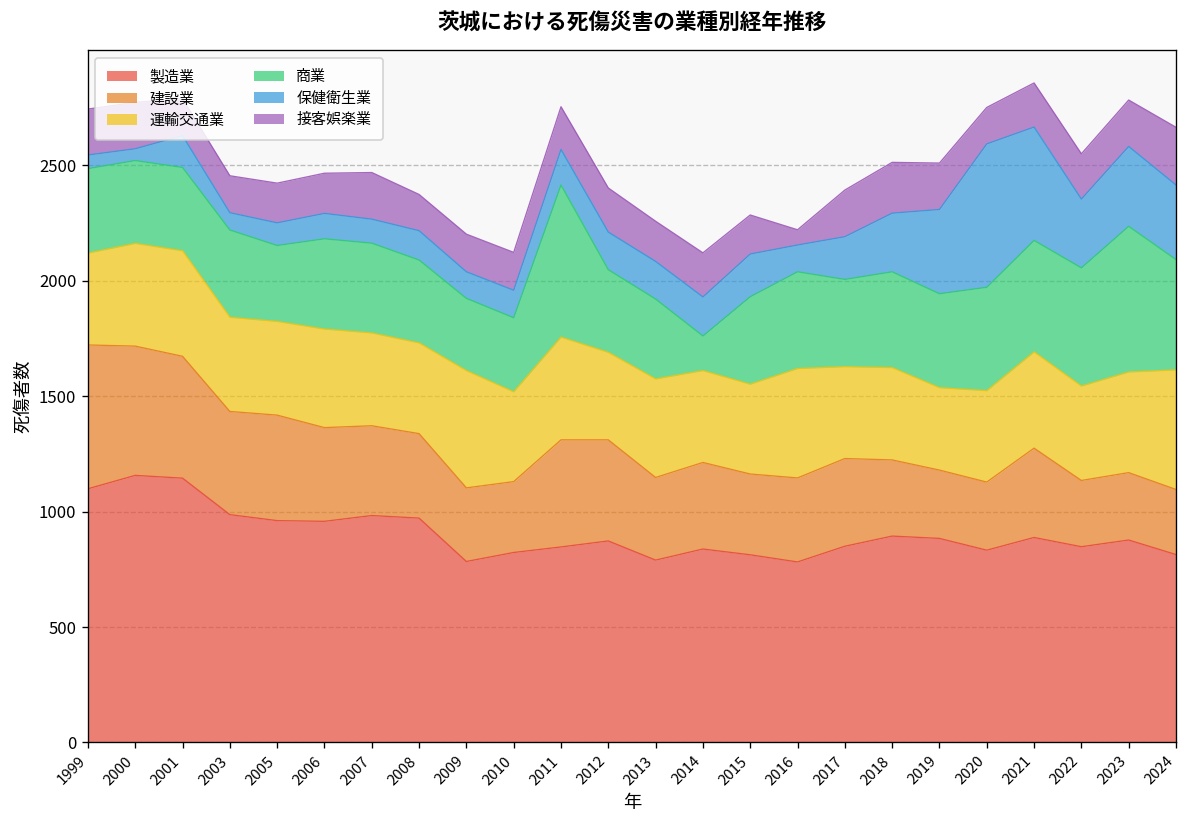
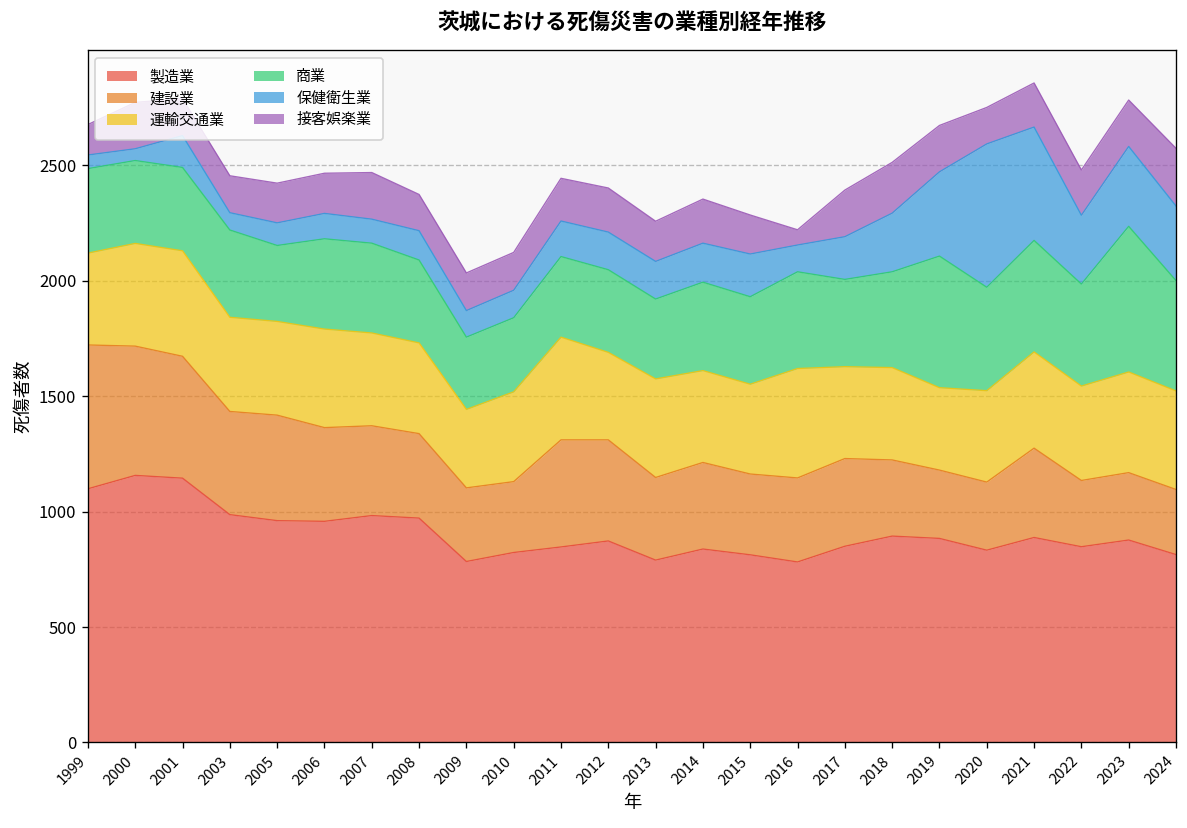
  {
    "運輸交通業": {
      "1999": 400,
      "2000": 450,
      "2001": 460,
      "2003": 410,
      "2005": 410,
      "2006": 430,
      "2007": 400,
      "2008": 390,
-     "2009": 510,
+     "2009": 340,
      "2010": 390,
      "2011": 450,
      "2012": 380,
      "2013": 430,
      "2014": 400,
      "2015": 390,
      "2016": 470,
      "2017": 400,
      "2018": 400,
      "2019": 360,
      "2020": 400,
      "2021": 420,
      "2022": 410,
      "2023": 440,
-     "2024": 520
+     "2024": 430
    },
    "商業": {
      "1999": 370,
      "2000": 360,
      "2001": 360,
      "2003": 380,
      "2005": 330,
      "2006": 390,
      "2007": 390,
      "2008": 360,
      "2009": 310,
      "2010": 320,
-     "2011": 660,
+     "2011": 350,
      "2012": 360,
      "2013": 350,
-     "2014": 150,
+     "2014": 380,
      "2015": 380,
      "2016": 420,
      "2017": 380,
      "2018": 420,
-     "2019": 410,
+     "2019": 570,
      "2020": 450,
      "2021": 480,
-     "2022": 510,
+     "2022": 440,
      "2023": 630,
      "2024": 480
    },
    "保健衛生業": {
      "1999": 60,
      "2000": 50,
      "2003": 80,
      "2005": 100,
      "2006": 110,
      "2007": 100,
      "2008": 130,
      "2009": 120,
      "2010": 120,
      "2011": 150,
      "2012": 160,
      "2013": 160,
      "2014": 170,
      "2015": 190,
      "2016": 120,
      "2017": 190,
      "2018": 250,
      "2019": 370,
      "2020": 620,
      "2021": 490,
      "2022": 300,
      "2023": 350,
      "2024": 320
    },
    "接客娯楽業": {
-     "1999": 200,
+     "1999": 130,
      "2003": 160,
      "2005": 170,
      "2006": 170,
      "2007": 200,
      "2008": 160,
      "2009": 160,
      "2010": 160,
      "2011": 190,
      "2012": 190,
      "2013": 170,
      "2014": 190,
      "2015": 170,
      "2016": 70,
      "2017": 200,
      "2018": 220,
      "2019": 200,
      "2020": 160,
      "2021": 190,
      "2022": 200,
      "2023": 200,
      "2024": 250
    }
  }
